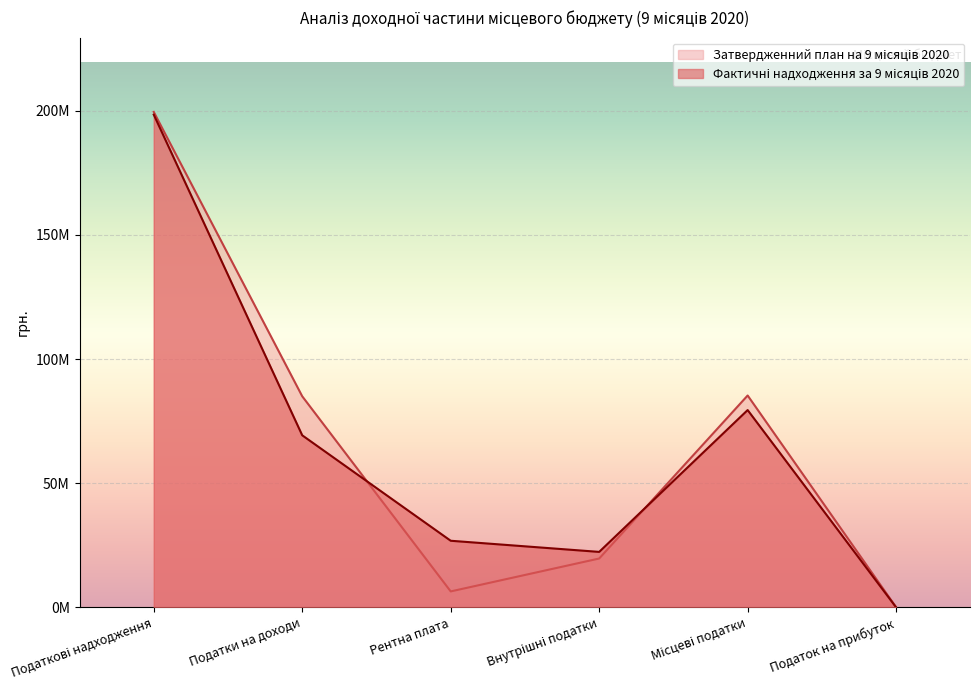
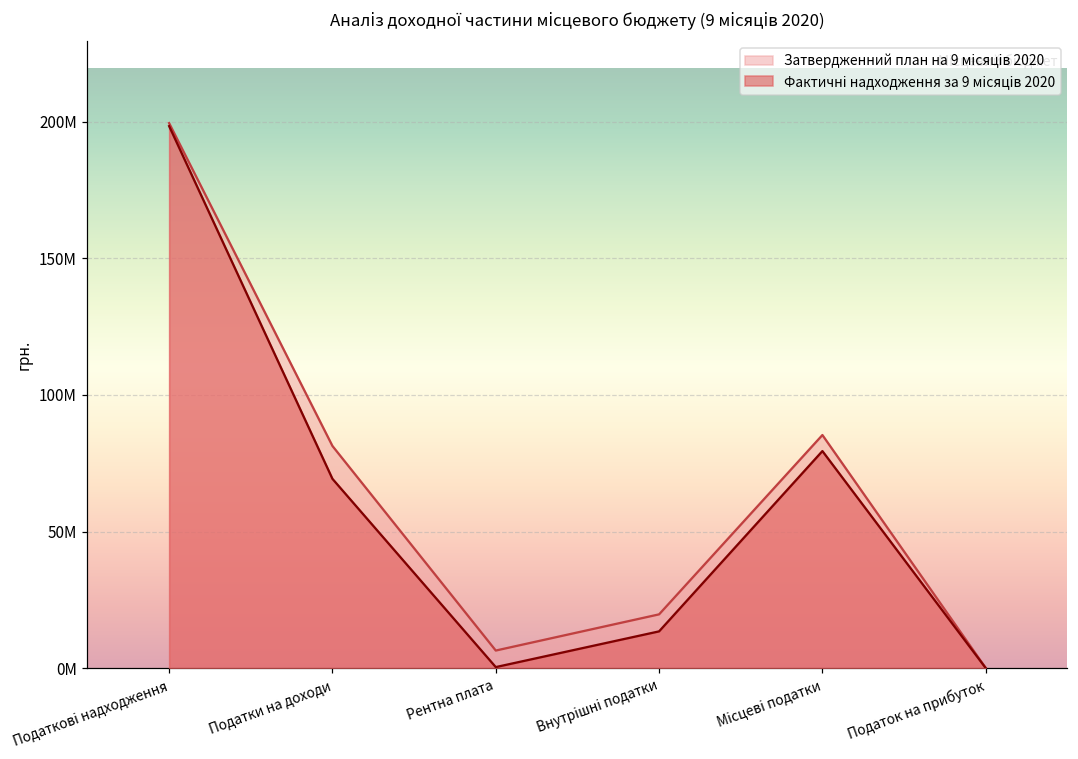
  {
    "Затвердженний план на 9 місяців 2020": {
      "Податкові надходження": 200000000,
-     "Податки на доходи": 85000000,
+     "Податки на доходи": 81000000,
      "Рентна плата": 6000000,
      "Внутрішні податки": 20000000,
      "Місцеві податки": 85000000
    },
    "Фактичні надходження за 9 місяців 2020": {
      "Податкові надходження": 198000000,
      "Податки на доходи": 69000000,
-     "Рентна плата": 27000000,
-     "Внутрішні податки": 22000000,
+     "Рентна плата": 0,
+     "Внутрішні податки": 13000000,
      "Місцеві податки": 79000000
    }
  }
